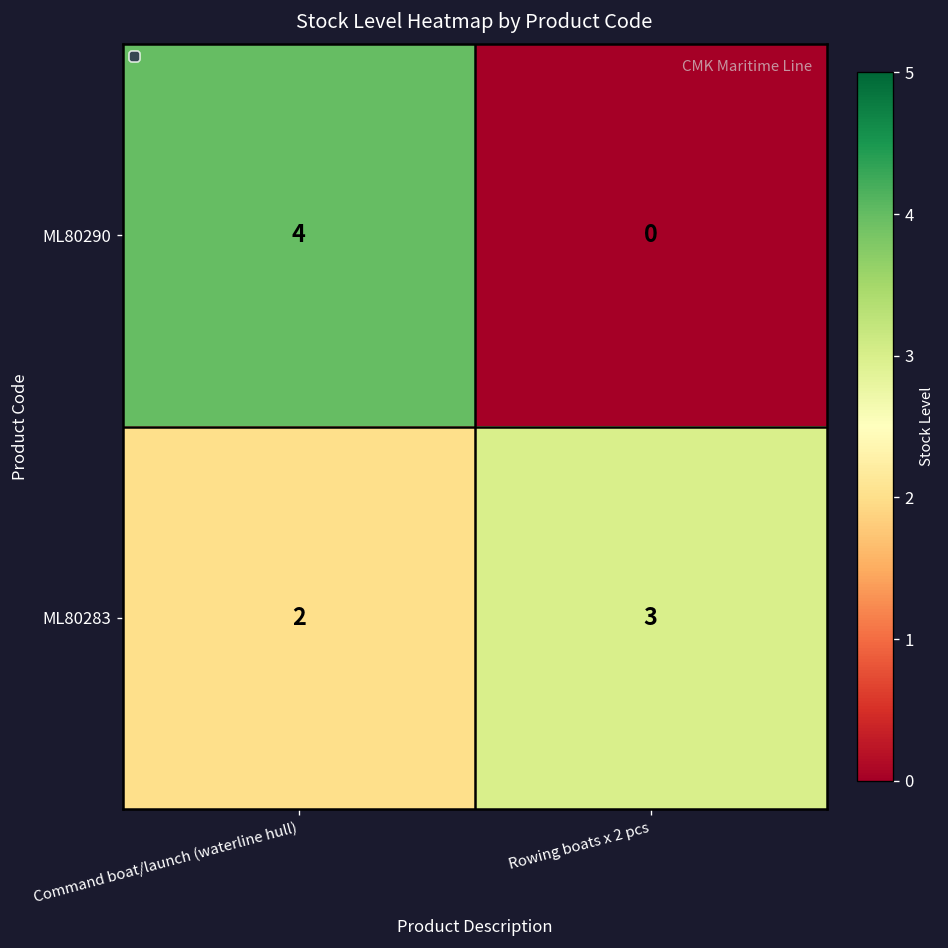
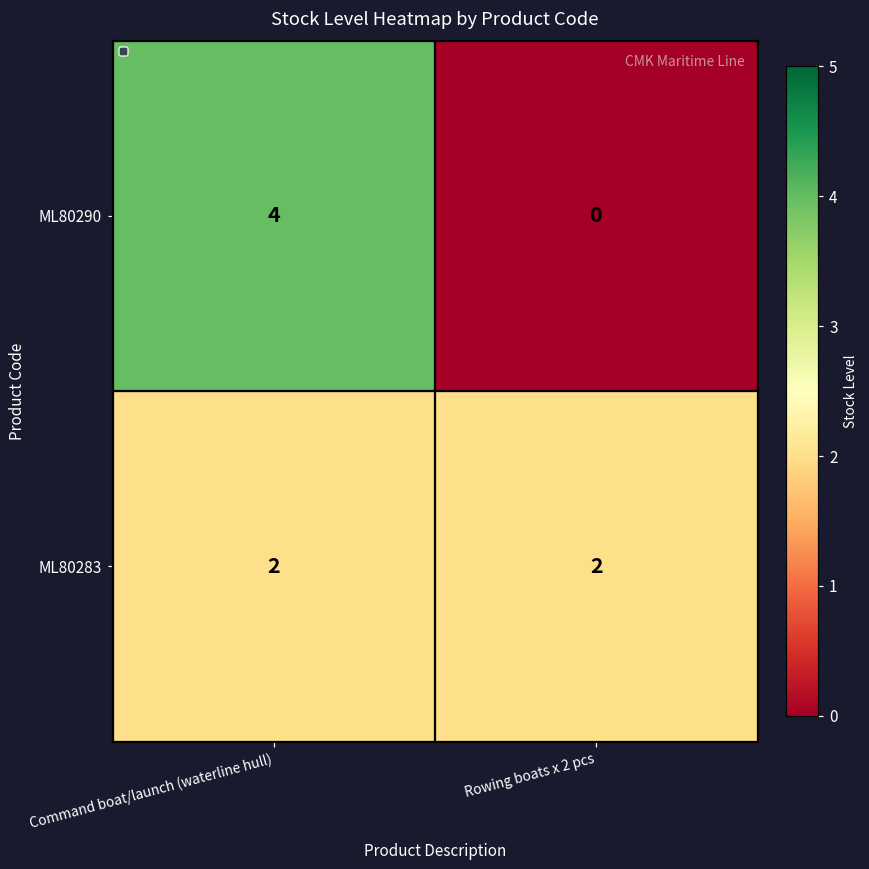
  {
    "ML80290": {
      "Command boat/launch (waterline hull)": 4
    },
    "ML80283": {
      "Command boat/launch (waterline hull)": 2,
-     "Rowing boats x 2 pcs": 3
+     "Rowing boats x 2 pcs": 2
    }
  }
